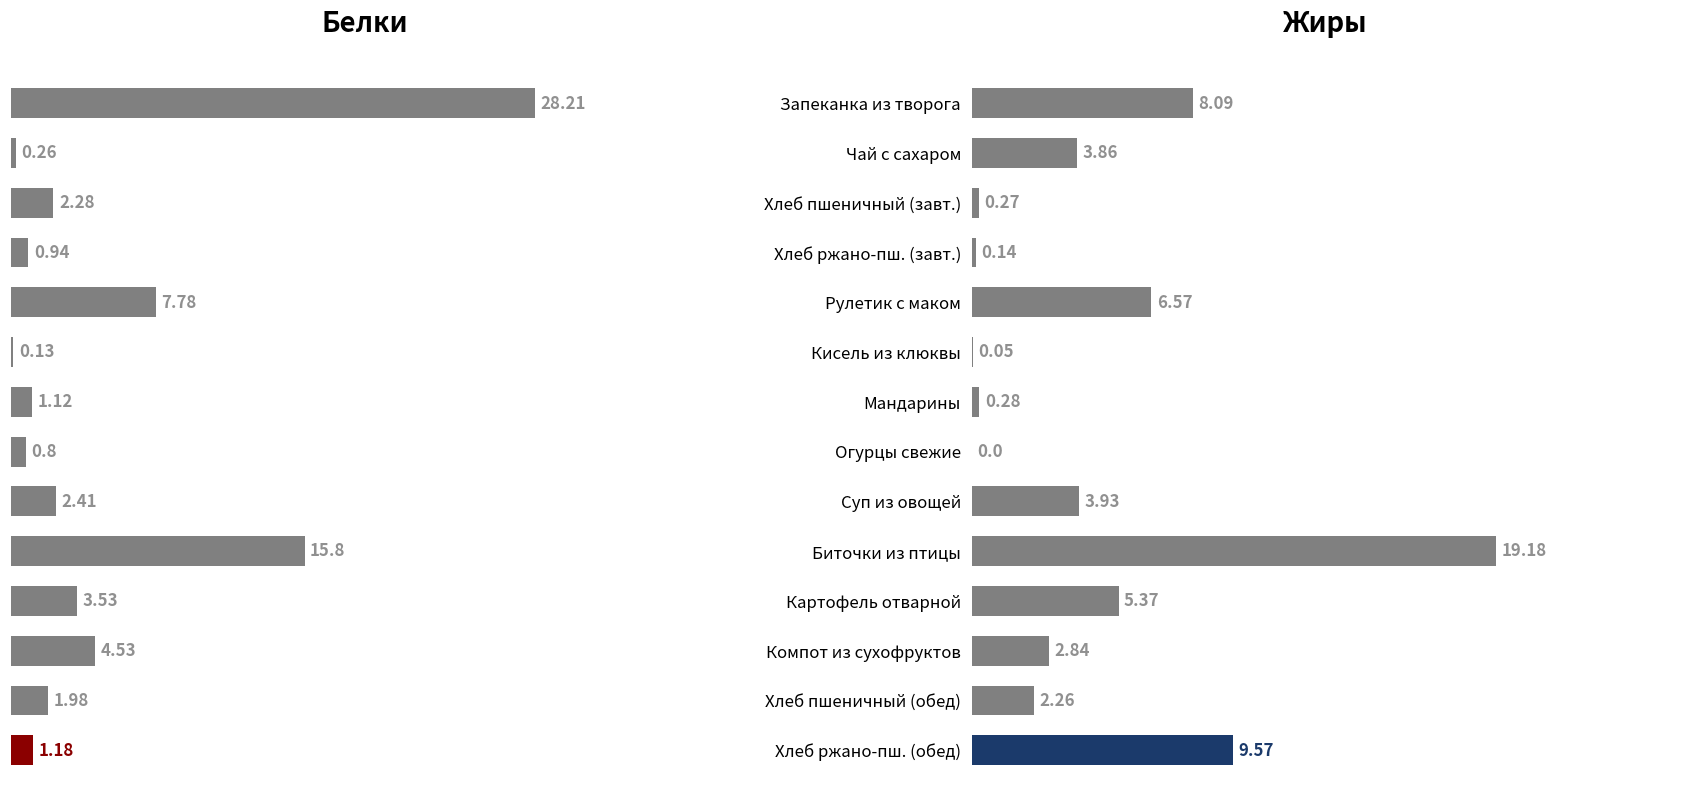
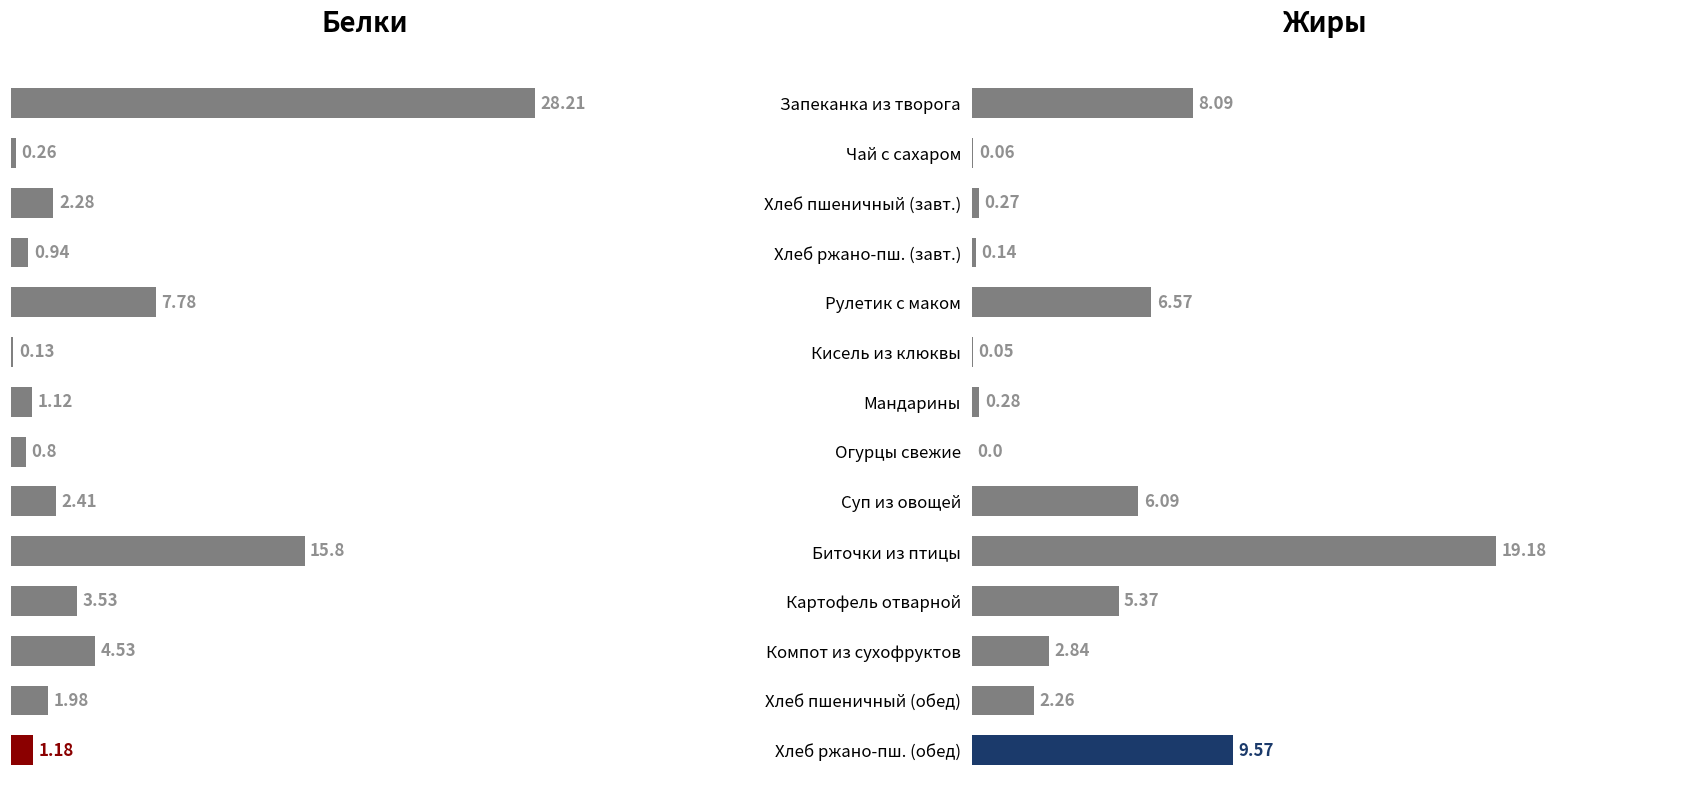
  {
    "Жиры": {
      "Запеканка из творога": 8.09,
-     "Чай с сахаром": 3.86,
+     "Чай с сахаром": 0.06,
      "Хлеб пшеничный (завт.)": 0.27,
      "Хлеб ржано-пш. (завт.)": 0.14,
      "Рулетик с маком": 6.57,
      "Кисель из клюквы": 0.05,
      "Мандарины": 0.28,
      "Огурцы свежие": 0.0,
-     "Суп из овощей": 3.93,
+     "Суп из овощей": 6.09,
      "Биточки из птицы": 19.18,
      "Картофель отварной": 5.37,
      "Компот из сухофруктов": 2.84,
      "Хлеб пшеничный (обед)": 2.26,
      "Хлеб ржано-пш. (обед)": 9.57
    }
  }
